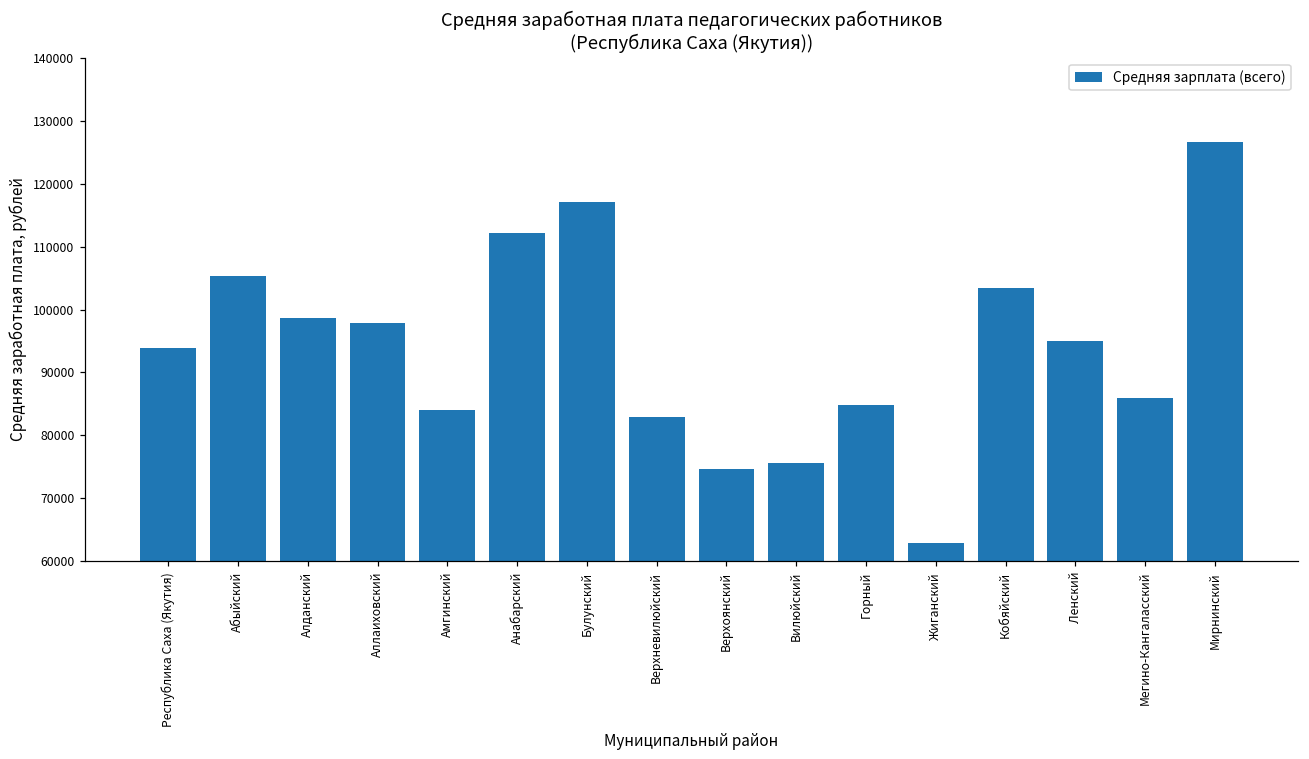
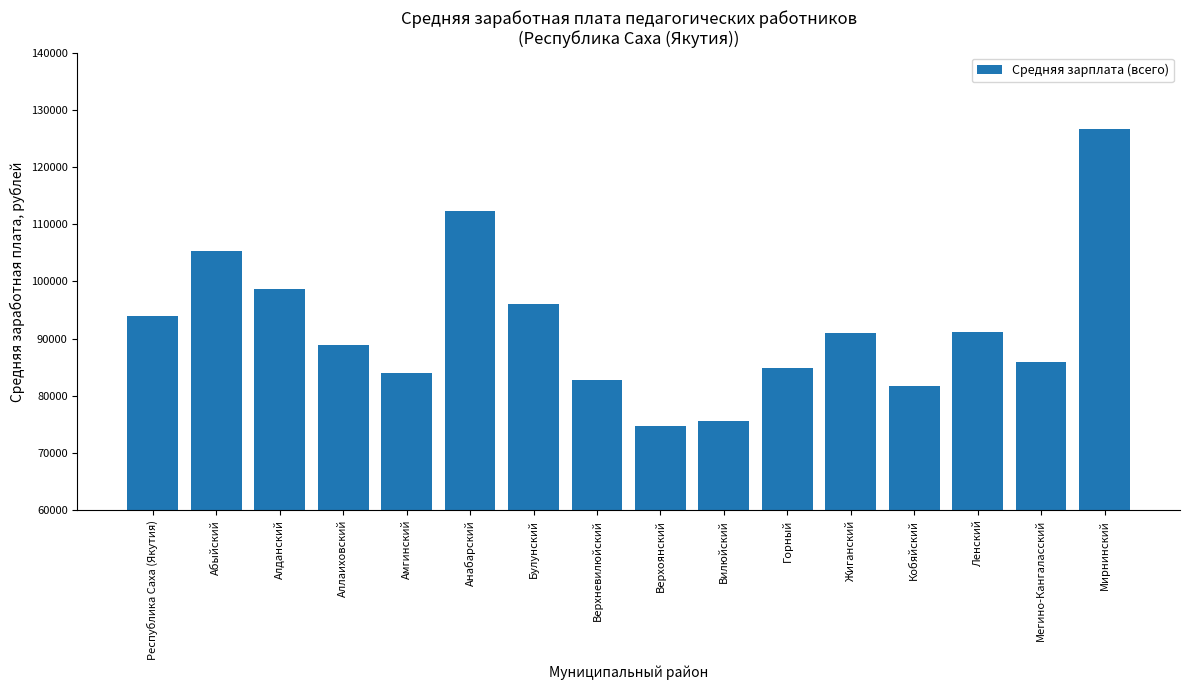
  {
    "Республика Саха (Якутия)": 94000,
    "Абыйский": 105000,
    "Алданский": 99000,
-   "Аллаиховский": 98000,
+   "Аллаиховский": 89000,
    "Амгинский": 84000,
    "Анабарский": 112000,
-   "Булунский": 117000,
+   "Булунский": 96000,
    "Верхневилюйский": 83000,
    "Верхоянский": 75000,
    "Вилюйский": 76000,
    "Горный": 85000,
-   "Жиганский": 63000,
-   "Кобяйский": 103000,
-   "Ленский": 95000,
+   "Жиганский": 91000,
+   "Кобяйский": 82000,
+   "Ленский": 91000,
    "Мегино-Кангаласский": 86000,
    "Мирнинский": 127000
  }
